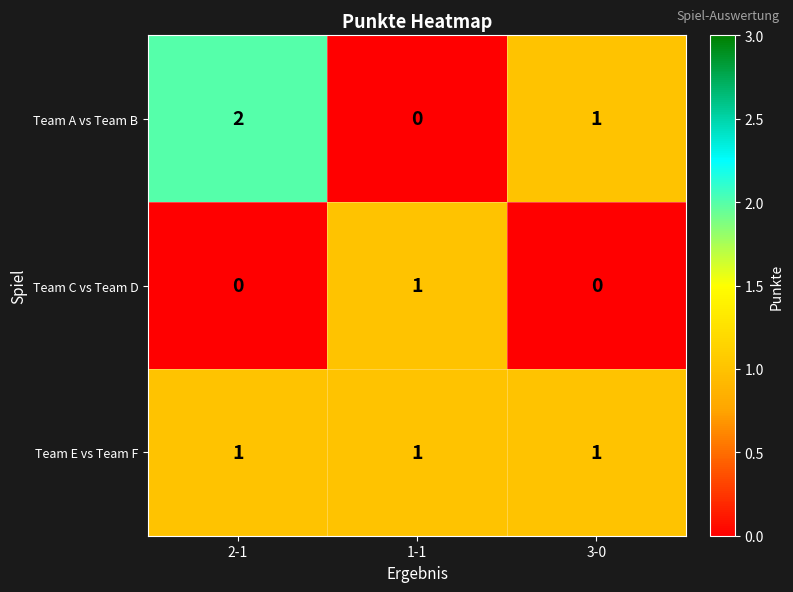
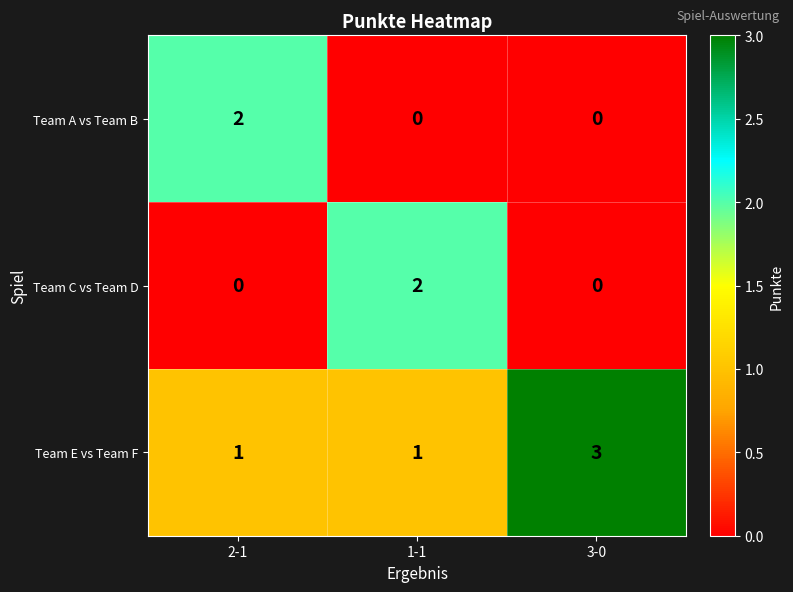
  {
    "Team A vs Team B": {
      "2-1": 2,
      "1-1": 0,
-     "3-0": 1
+     "3-0": 0
    },
    "Team C vs Team D": {
      "2-1": 0,
-     "1-1": 1,
+     "1-1": 2,
      "3-0": 0
    },
    "Team E vs Team F": {
      "2-1": 1,
      "1-1": 1,
-     "3-0": 1
+     "3-0": 3
    }
  }
